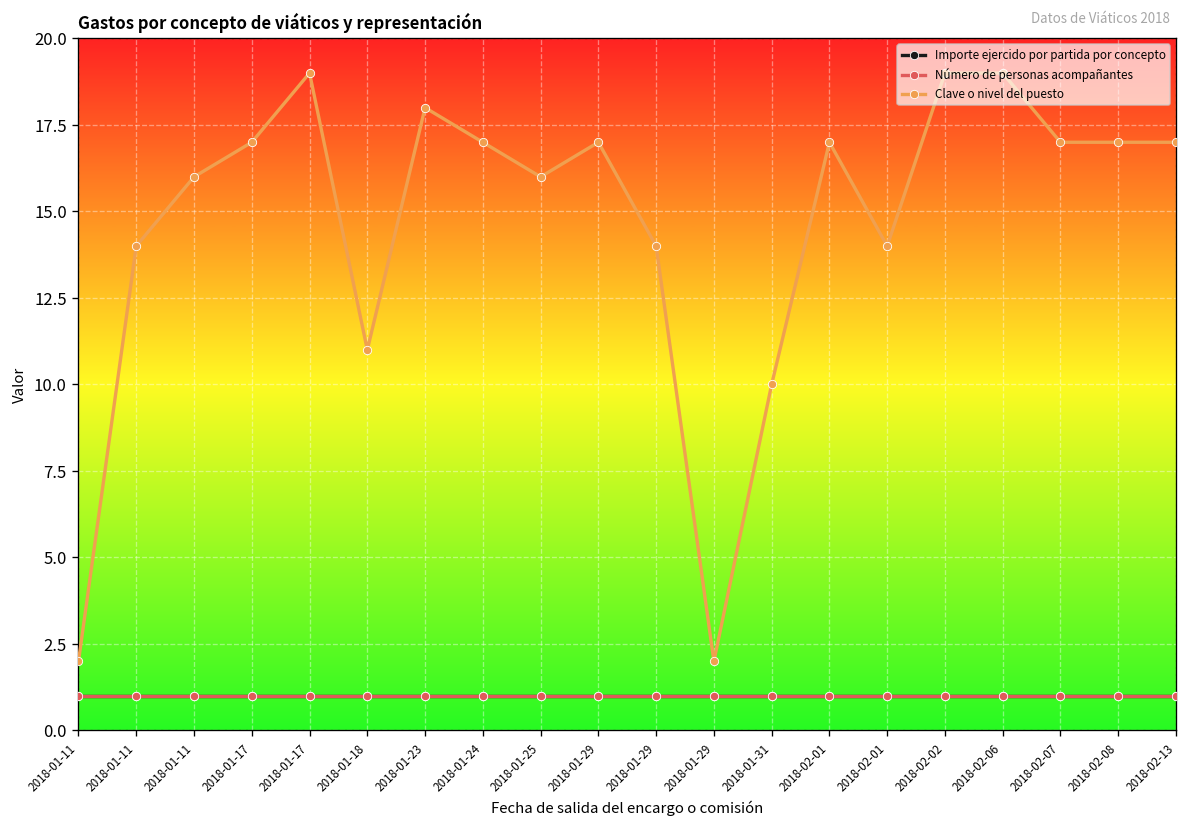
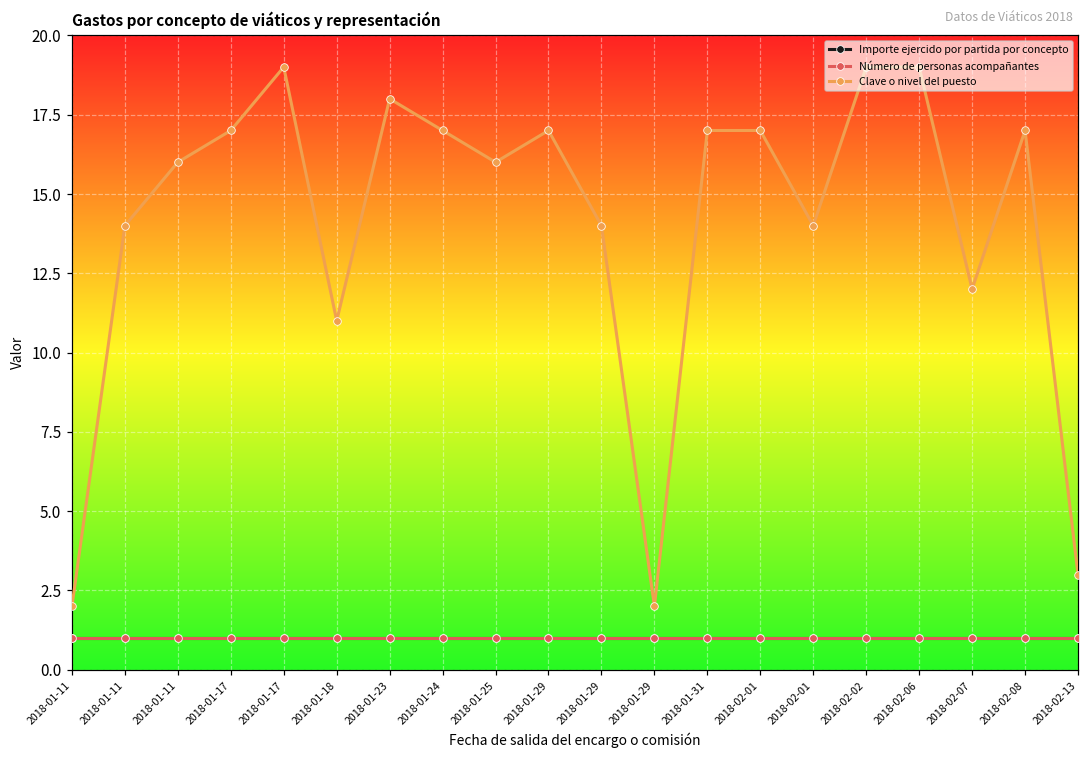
  {
    "Número de personas acompañantes": {
      "2018-01-18": 1,
      "2018-01-23": 1,
      "2018-01-24": 1,
      "2018-01-25": 1,
      "2018-01-31": 1,
      "2018-02-02": 1,
      "2018-02-06": 1,
      "2018-02-07": 1,
      "2018-02-08": 1,
      "2018-02-13": 1
    },
    "Clave o nivel del puesto": {
      "2018-01-18": 11,
      "2018-01-23": 18,
      "2018-01-24": 17,
      "2018-01-25": 16,
-     "2018-01-31": 10,
-     "2018-02-07": 17,
+     "2018-01-31": 17,
+     "2018-02-07": 12,
      "2018-02-08": 17,
-     "2018-02-13": 17
+     "2018-02-13": 3
    }
  }
